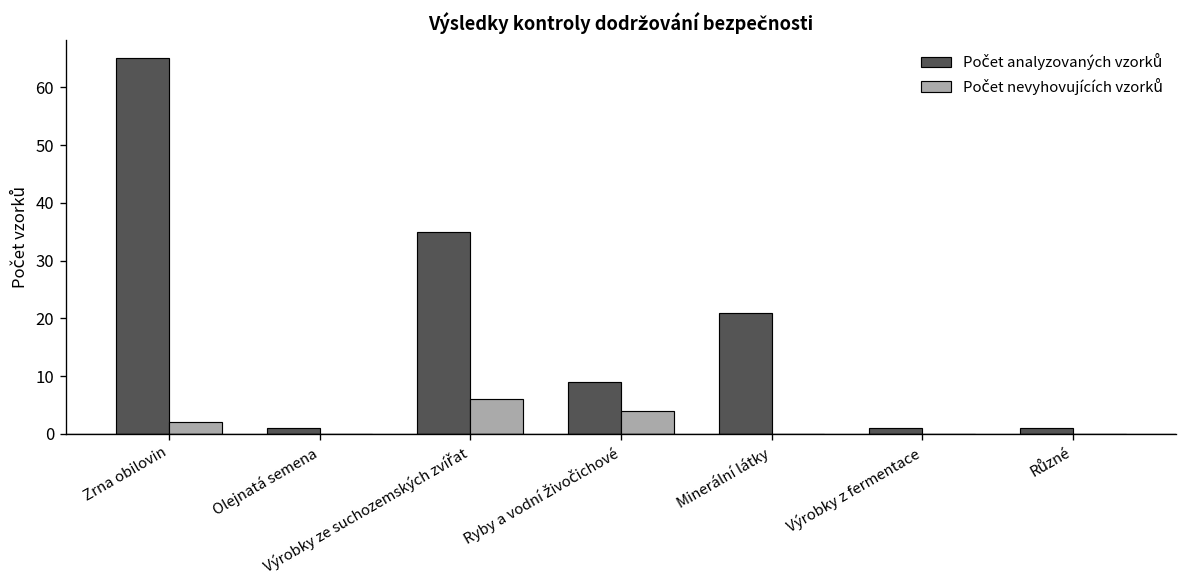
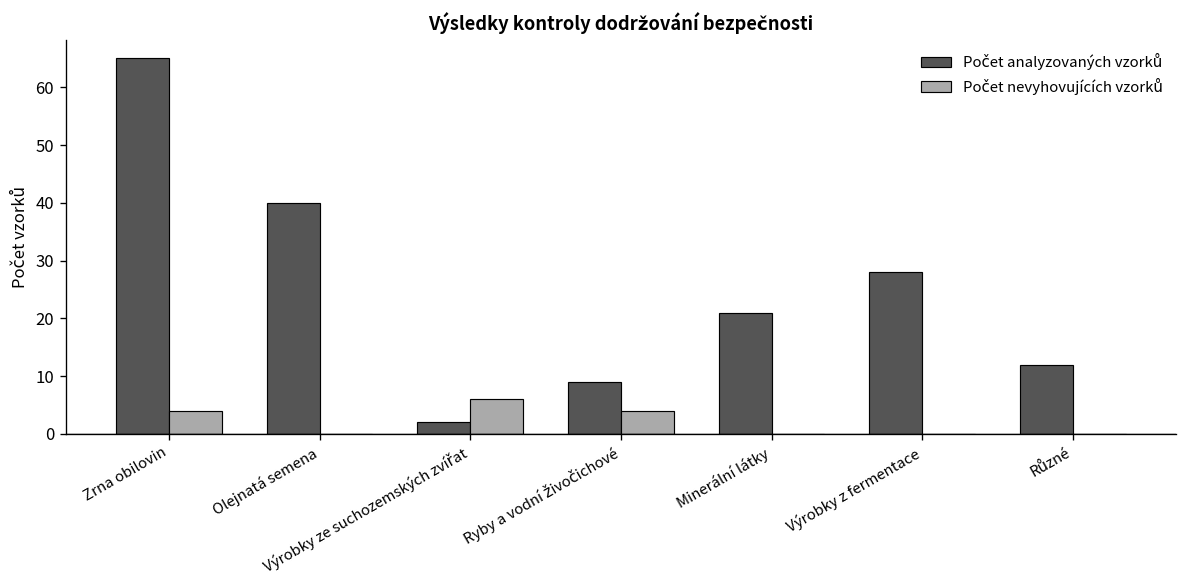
  {
    "Počet analyzovaných vzorků": {
      "Zrna obilovin": 65,
-     "Olejnatá semena": 1,
-     "Výrobky ze suchozemských zvířat": 35,
+     "Olejnatá semena": 40,
+     "Výrobky ze suchozemských zvířat": 2,
      "Ryby a vodní živočichové": 9,
      "Minerální látky": 21,
-     "Výrobky z fermentace": 1,
-     "Různé": 1
+     "Výrobky z fermentace": 28,
+     "Různé": 12
    },
    "Počet nevyhovujících vzorků": {
-     "Zrna obilovin": 2,
+     "Zrna obilovin": 4,
      "Olejnatá semena": 0,
      "Výrobky ze suchozemských zvířat": 6,
      "Ryby a vodní živočichové": 4,
      "Minerální látky": 0,
      "Výrobky z fermentace": 0,
      "Různé": 0
    }
  }
